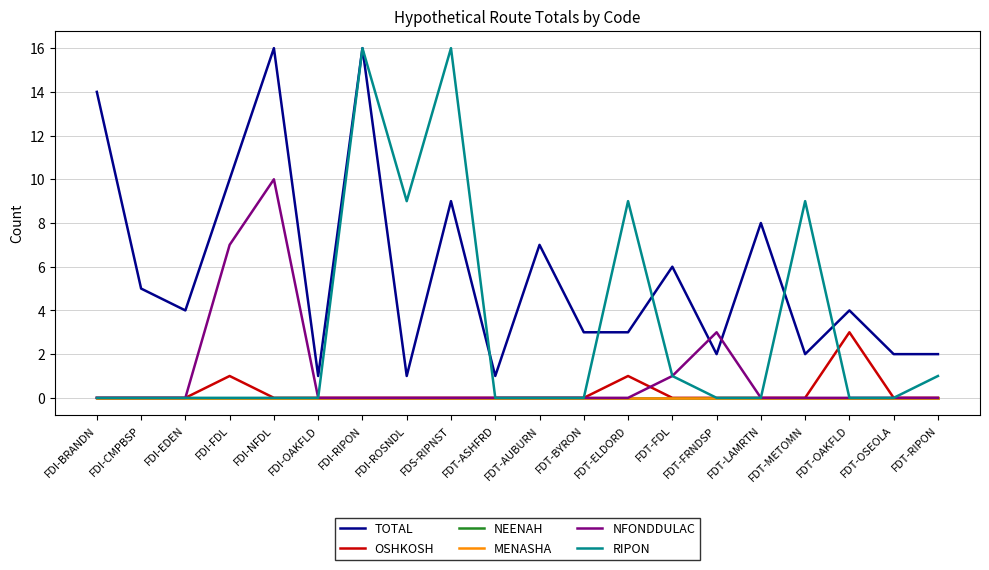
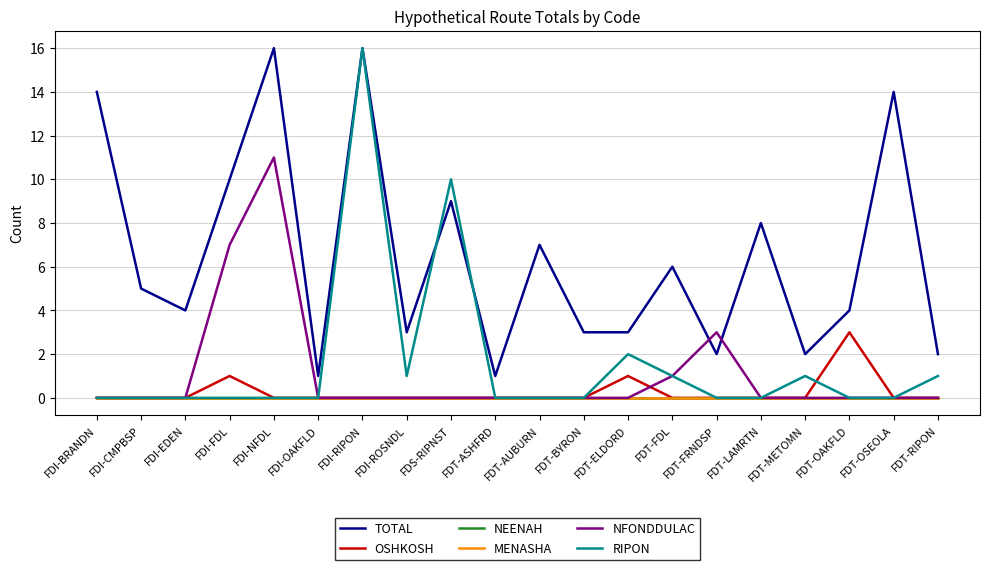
  {
    "TOTAL": {
      "FDI-BRANDN": 14,
      "FDI-CMPBSP": 5,
      "FDI-EDEN": 4,
      "FDI-FDL": 10,
      "FDI-NFDL": 16,
      "FDI-OAKFLD": 1,
-     "FDI-ROSNDL": 1,
+     "FDI-ROSNDL": 3,
      "FDS-RIPNST": 9,
      "FDT-ASHFRD": 1,
      "FDT-AUBURN": 7,
      "FDT-BYRON": 3,
      "FDT-ELDORD": 3,
      "FDT-FDL": 6,
      "FDT-FRNDSP": 2,
      "FDT-LAMRTN": 8,
      "FDT-METOMN": 2,
      "FDT-OAKFLD": 4,
-     "FDT-OSEOLA": 2,
+     "FDT-OSEOLA": 14,
      "FDT-RIPON": 2
    },
    "OSHKOSH": {
      "FDI-FDL": 1,
      "FDT-ELDORD": 1,
      "FDT-OAKFLD": 3
    },
    "NFONDDULAC": {
      "FDI-FDL": 7,
-     "FDI-NFDL": 10,
+     "FDI-NFDL": 11,
      "FDT-FRNDSP": 3
    },
    "RIPON": {
-     "FDI-ROSNDL": 9,
-     "FDS-RIPNST": 16,
-     "FDT-ELDORD": 9,
-     "FDT-METOMN": 9,
+     "FDI-ROSNDL": 1,
+     "FDS-RIPNST": 10,
+     "FDT-ELDORD": 2,
+     "FDT-METOMN": 1,
      "FDT-RIPON": 1
    }
  }
